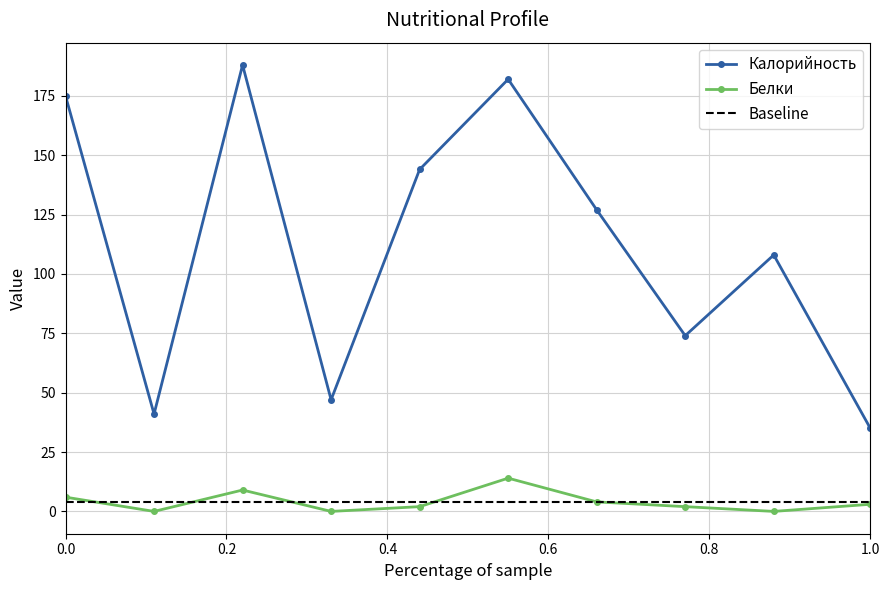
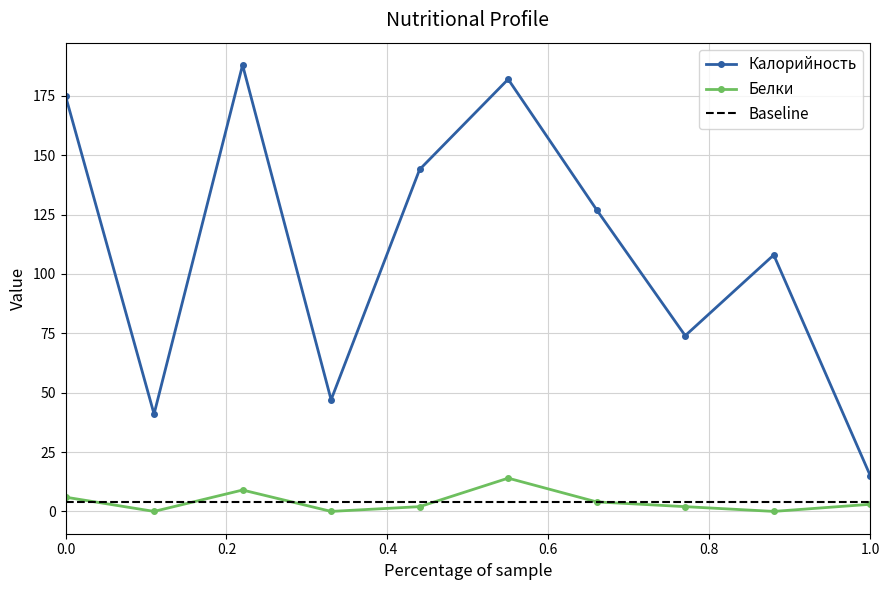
  {
    "Калорийность": {
      "0.0": 175,
-     "1.0": 35
+     "1.0": 15
    },
    "Белки": {
      "0.0": 6,
      "1.0": 3
    }
  }
